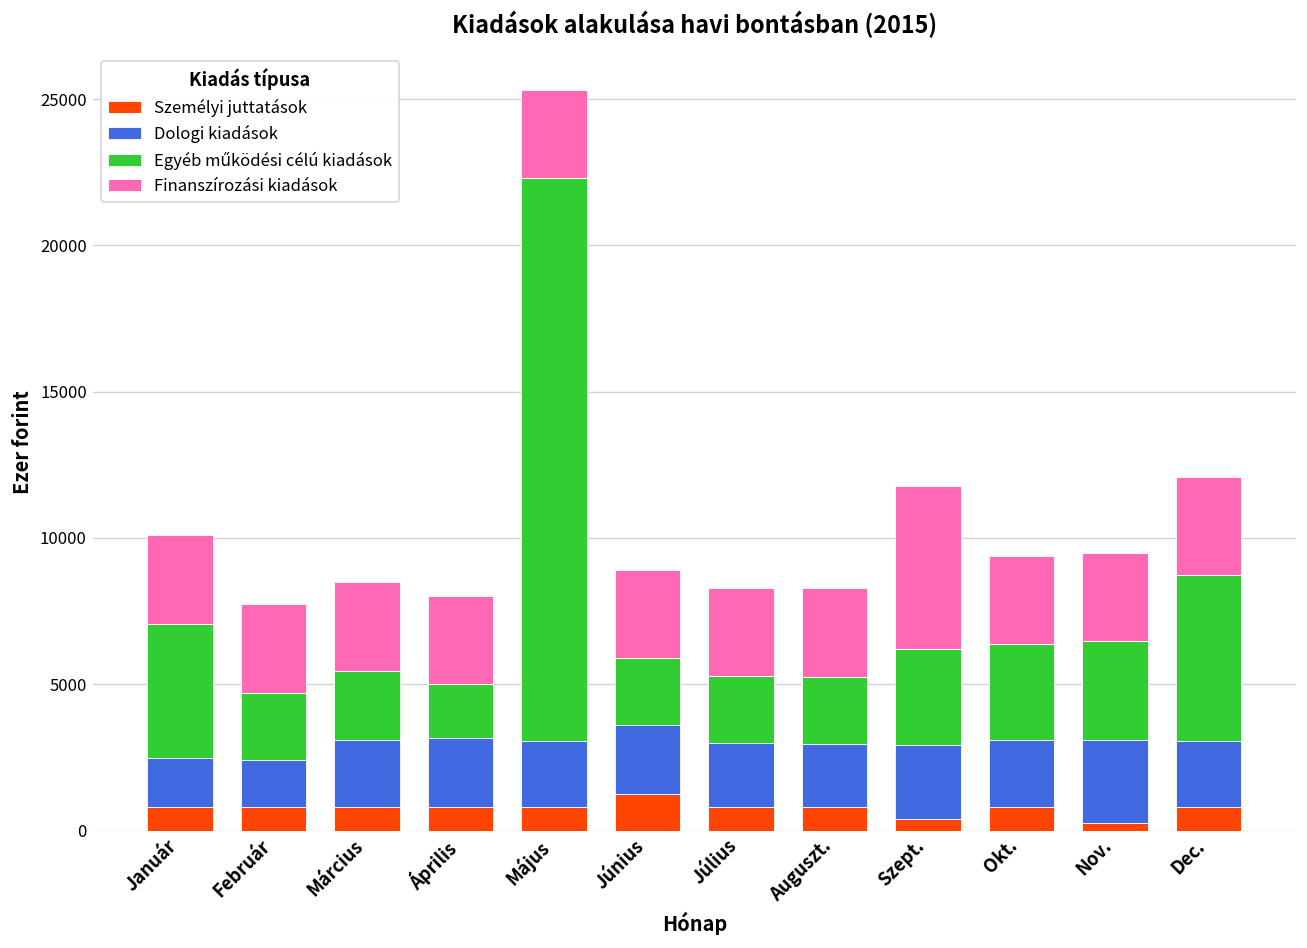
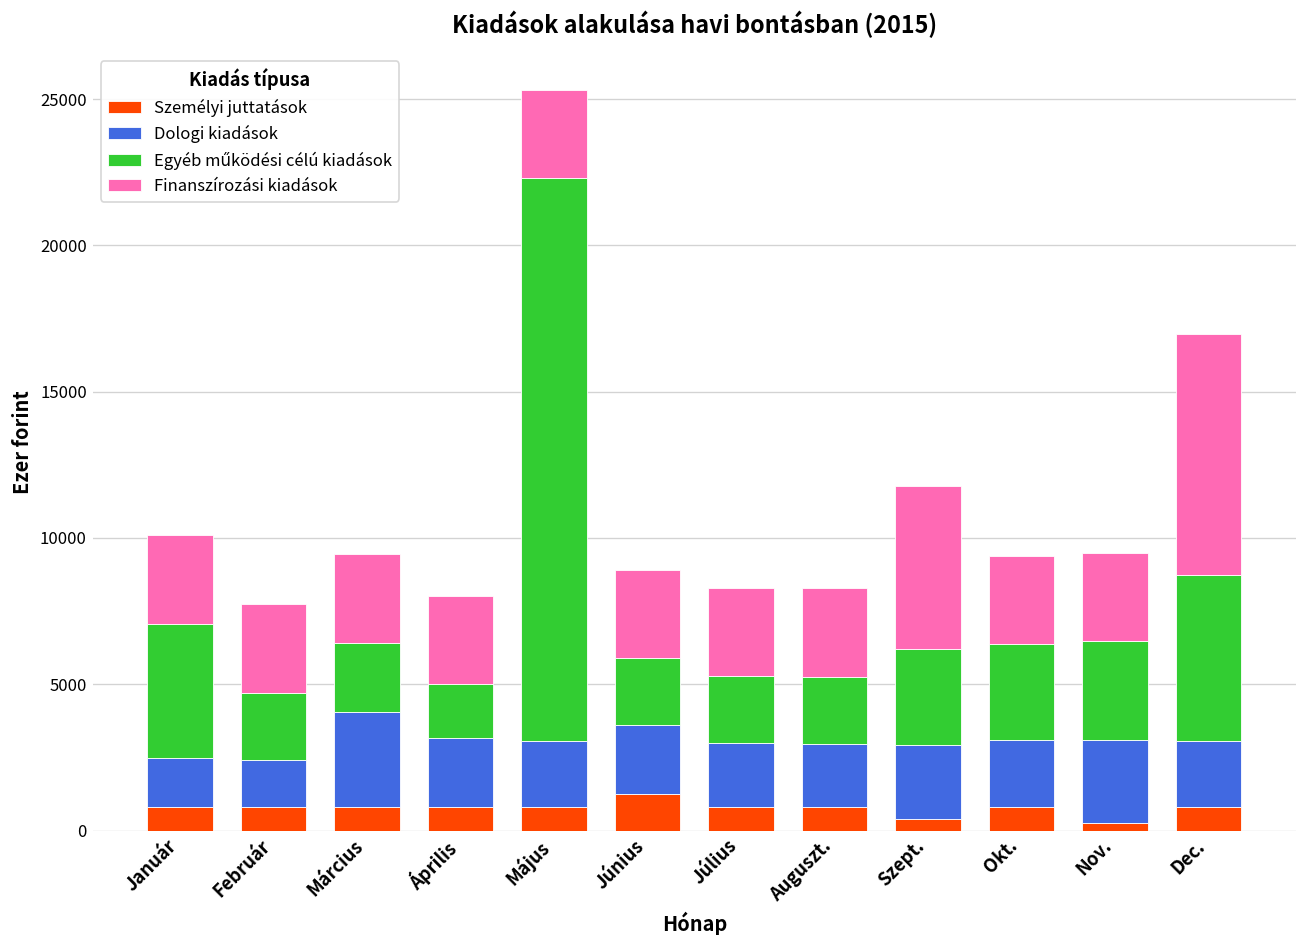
  {
    "Személyi juttatások": {
      "Január": 800,
      "Február": 800,
      "Március": 800,
      "Április": 800,
      "Május": 800,
      "Június": 1200,
      "Július": 800,
      "Auguszt.": 800,
      "Szept.": 400,
      "Okt.": 800,
      "Nov.": 300,
      "Dec.": 800
    },
    "Dologi kiadások": {
      "Január": 1700,
      "Február": 1600,
-     "Március": 2300,
+     "Március": 3200,
      "Április": 2400,
      "Május": 2300,
      "Június": 2400,
      "Július": 2200,
      "Auguszt.": 2200,
      "Szept.": 2500,
      "Okt.": 2300,
      "Nov.": 2800,
      "Dec.": 2300
    },
    "Egyéb működési célú kiadások": {
      "Január": 4600,
      "Február": 2300,
      "Március": 2400,
      "Április": 1900,
      "Május": 19200,
      "Június": 2300,
      "Július": 2300,
      "Auguszt.": 2300,
      "Szept.": 3300,
      "Okt.": 3300,
      "Nov.": 3400,
      "Dec.": 5700
    },
    "Finanszírozási kiadások": {
      "Január": 3000,
      "Február": 3000,
      "Március": 3000,
      "Április": 3000,
      "Május": 3000,
      "Június": 3000,
      "Július": 3000,
      "Auguszt.": 3000,
      "Szept.": 5500,
      "Okt.": 3000,
      "Nov.": 3000,
-     "Dec.": 3300
+     "Dec.": 8200
    }
  }
